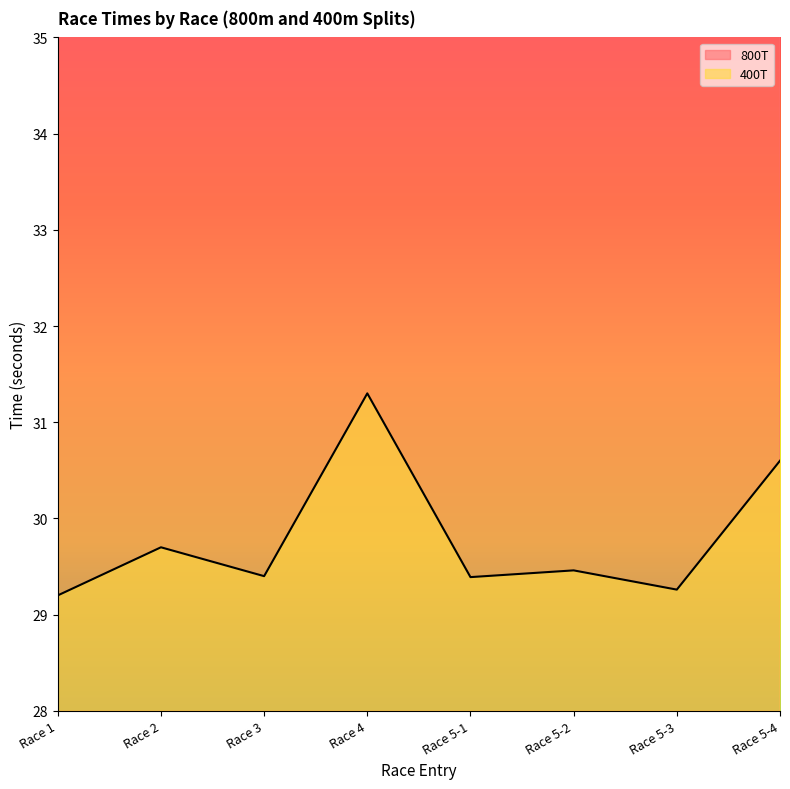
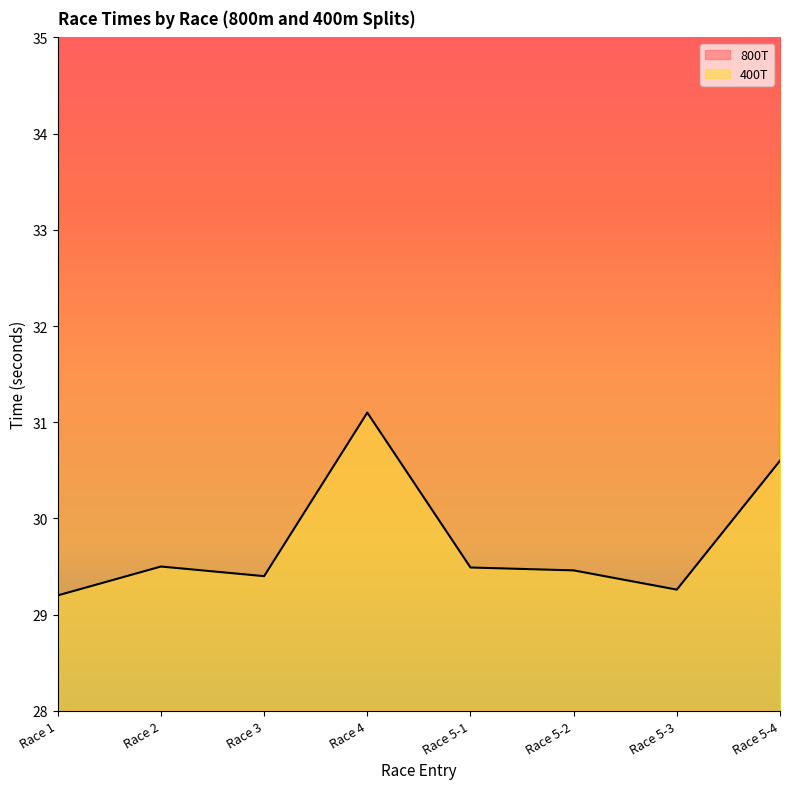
  {
    "400T": {
      "Race 1": 29.2,
-     "Race 2": 29.7,
+     "Race 2": 29.5,
      "Race 3": 29.4,
-     "Race 4": 31.3,
-     "Race 5-1": 29.4,
+     "Race 4": 31.1,
+     "Race 5-1": 29.5,
      "Race 5-2": 29.5,
      "Race 5-3": 29.3,
      "Race 5-4": 30.6
    }
  }
